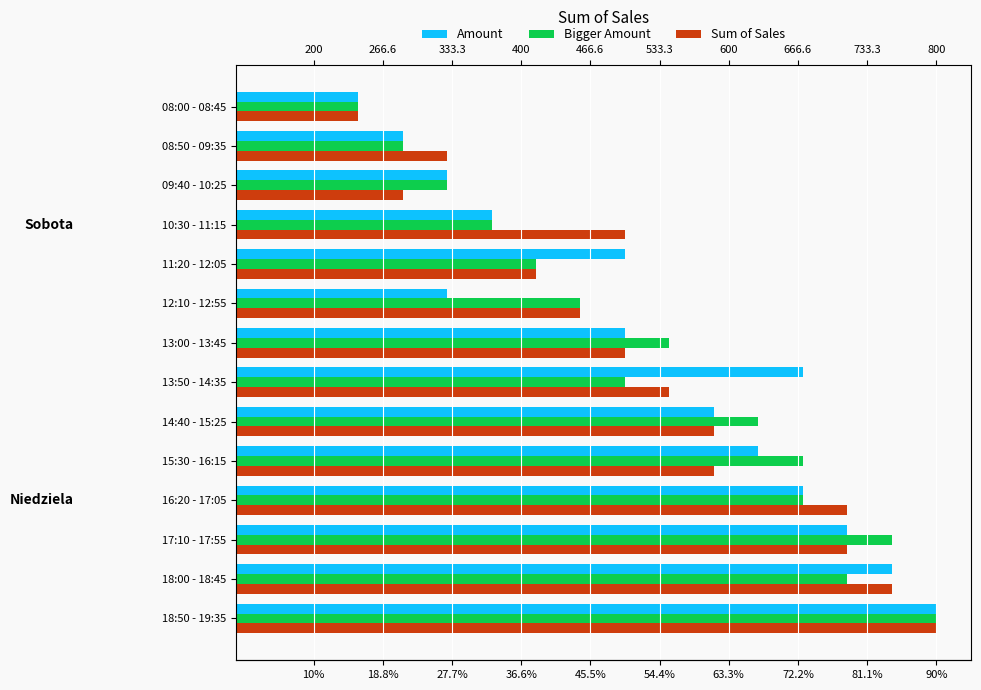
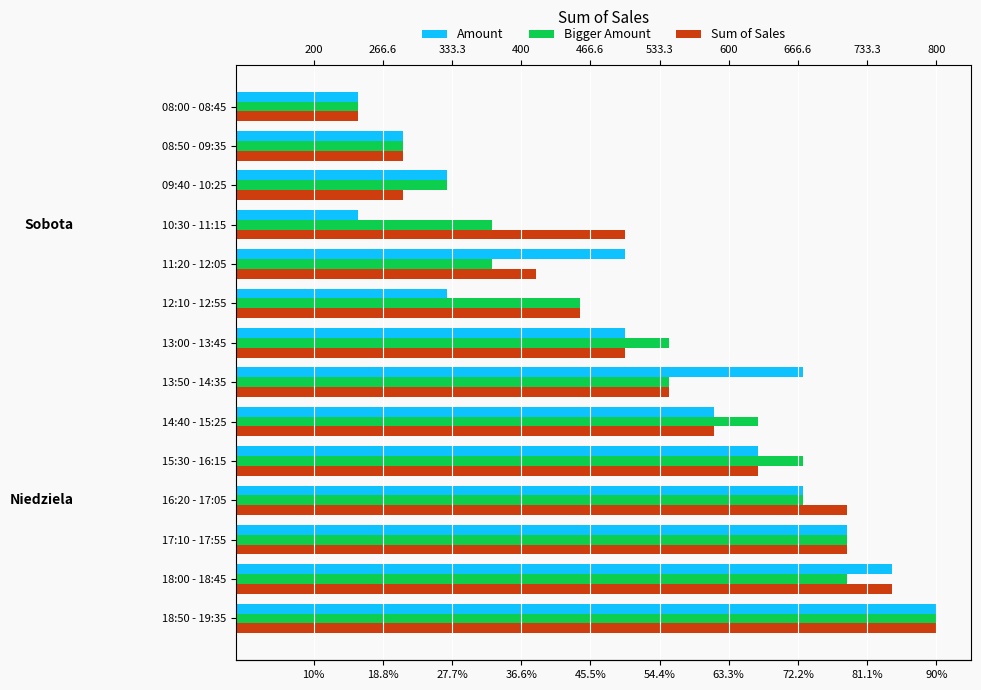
  {
    "Amount": {
      "08:00 - 08:45": "16%",
      "08:50 - 09:35": "21%",
      "09:40 - 10:25": "27%",
-     "10:30 - 11:15": "33%",
+     "10:30 - 11:15": "16%",
      "11:20 - 12:05": "50%",
      "12:10 - 12:55": "27%",
      "13:00 - 13:45": "50%",
      "13:50 - 14:35": "73%",
      "14:40 - 15:25": "61%",
      "15:30 - 16:15": "67%",
      "16:20 - 17:05": "73%",
      "17:10 - 17:55": "79%",
      "18:00 - 18:45": "84%",
      "18:50 - 19:35": "90%"
    },
    "Bigger Amount": {
      "08:00 - 08:45": "16%",
      "08:50 - 09:35": "21%",
      "09:40 - 10:25": "27%",
      "10:30 - 11:15": "33%",
-     "11:20 - 12:05": "39%",
+     "11:20 - 12:05": "33%",
      "12:10 - 12:55": "44%",
      "13:00 - 13:45": "56%",
-     "13:50 - 14:35": "50%",
+     "13:50 - 14:35": "56%",
      "14:40 - 15:25": "67%",
      "15:30 - 16:15": "73%",
      "16:20 - 17:05": "73%",
-     "17:10 - 17:55": "84%",
+     "17:10 - 17:55": "79%",
      "18:00 - 18:45": "79%",
      "18:50 - 19:35": "90%"
    },
    "Sum of Sales": {
      "08:00 - 08:45": "16%",
-     "08:50 - 09:35": "27%",
+     "08:50 - 09:35": "21%",
      "09:40 - 10:25": "21%",
      "10:30 - 11:15": "50%",
      "11:20 - 12:05": "39%",
      "12:10 - 12:55": "44%",
      "13:00 - 13:45": "50%",
      "13:50 - 14:35": "56%",
      "14:40 - 15:25": "61%",
-     "15:30 - 16:15": "61%",
+     "15:30 - 16:15": "67%",
      "16:20 - 17:05": "79%",
      "17:10 - 17:55": "79%",
      "18:00 - 18:45": "84%",
      "18:50 - 19:35": "90%"
    }
  }
